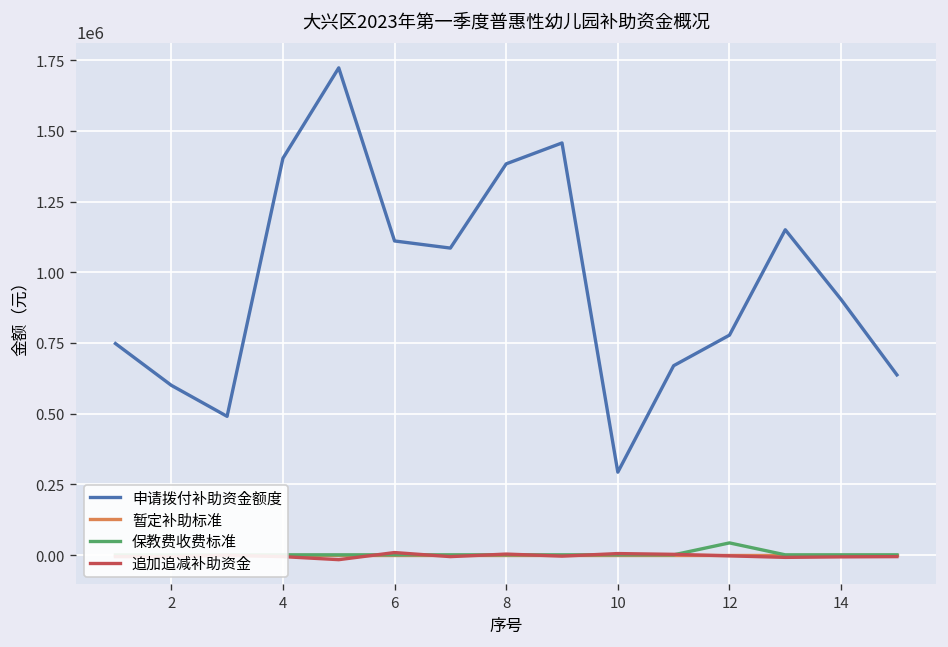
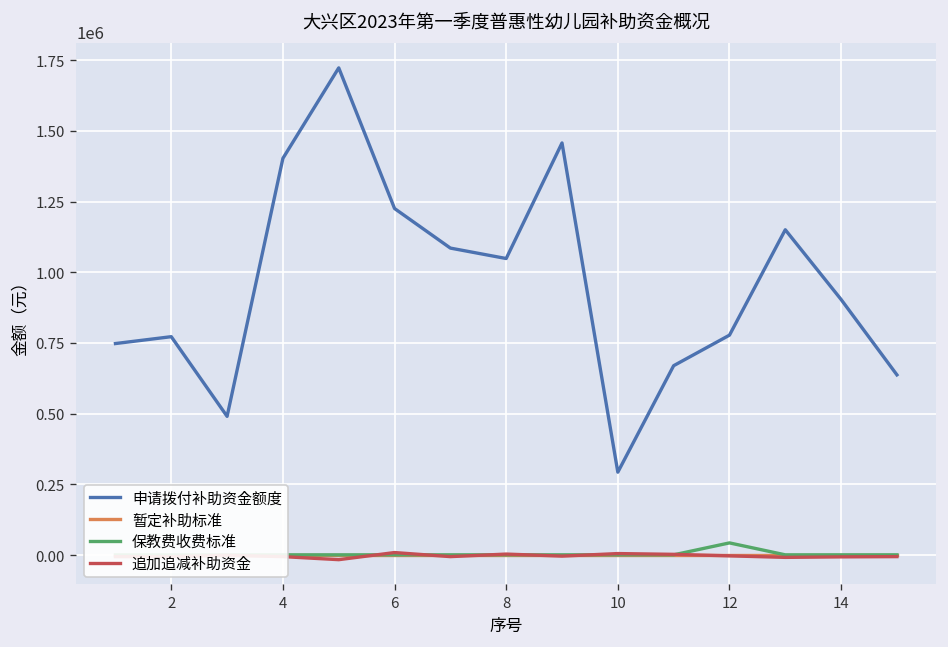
  {
    "申请拨付补助资金额度": {
-     "2": 600000,
+     "2": 770000,
      "4": 1400000,
-     "6": 1110000,
-     "8": 1380000,
+     "6": 1230000,
+     "8": 1050000,
      "10": 290000,
      "12": 780000,
      "14": 900000
    },
    "保教费收费标准": {
      "12": 40000
    }
  }
